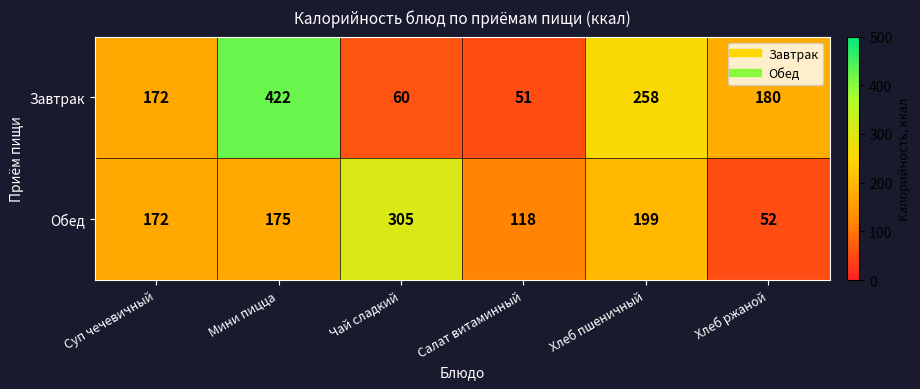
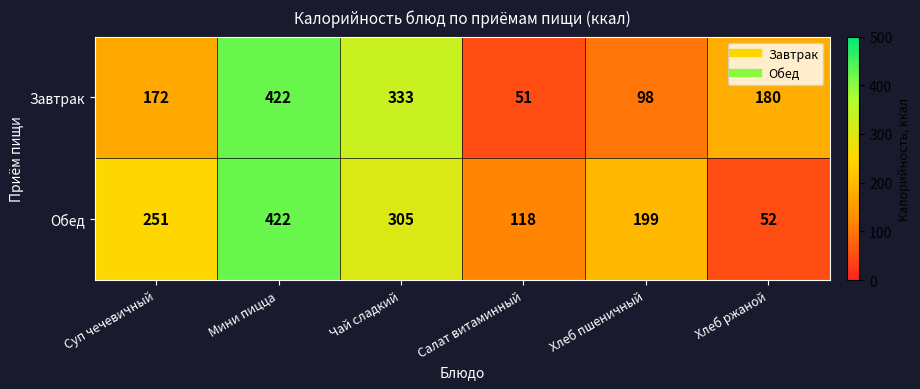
  {
    "Завтрак": {
      "Суп чечевичный": 172,
      "Мини пицца": 422,
-     "Чай сладкий": 60,
+     "Чай сладкий": 333,
      "Салат витаминный": 51,
-     "Хлеб пшеничный": 258,
+     "Хлеб пшеничный": 98,
      "Хлеб ржаной": 180
    },
    "Обед": {
-     "Суп чечевичный": 172,
-     "Мини пицца": 175,
+     "Суп чечевичный": 251,
+     "Мини пицца": 422,
      "Чай сладкий": 305,
      "Салат витаминный": 118,
      "Хлеб пшеничный": 199,
      "Хлеб ржаной": 52
    }
  }
